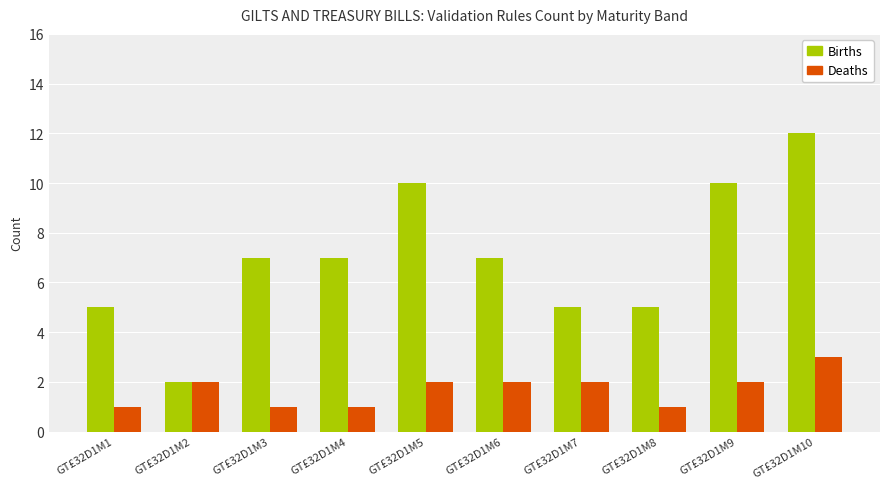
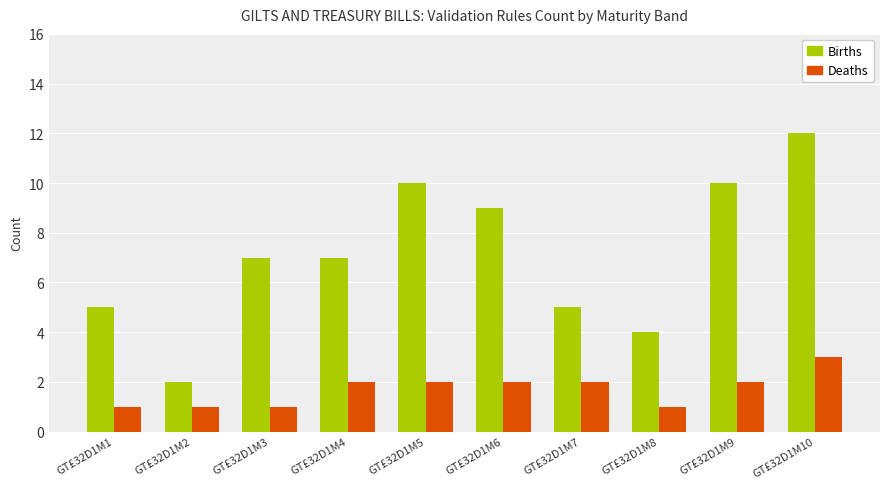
  {
    "Births": {
      "GT£32D1M1": 5,
      "GT£32D1M2": 2,
      "GT£32D1M3": 7,
      "GT£32D1M4": 7,
      "GT£32D1M5": 10,
-     "GT£32D1M6": 7,
+     "GT£32D1M6": 9,
      "GT£32D1M7": 5,
-     "GT£32D1M8": 5,
+     "GT£32D1M8": 4,
      "GT£32D1M9": 10,
      "GT£32D1M10": 12
    },
    "Deaths": {
      "GT£32D1M1": 1,
-     "GT£32D1M2": 2,
+     "GT£32D1M2": 1,
      "GT£32D1M3": 1,
-     "GT£32D1M4": 1,
+     "GT£32D1M4": 2,
      "GT£32D1M5": 2,
      "GT£32D1M6": 2,
      "GT£32D1M7": 2,
      "GT£32D1M8": 1,
      "GT£32D1M9": 2,
      "GT£32D1M10": 3
    }
  }
